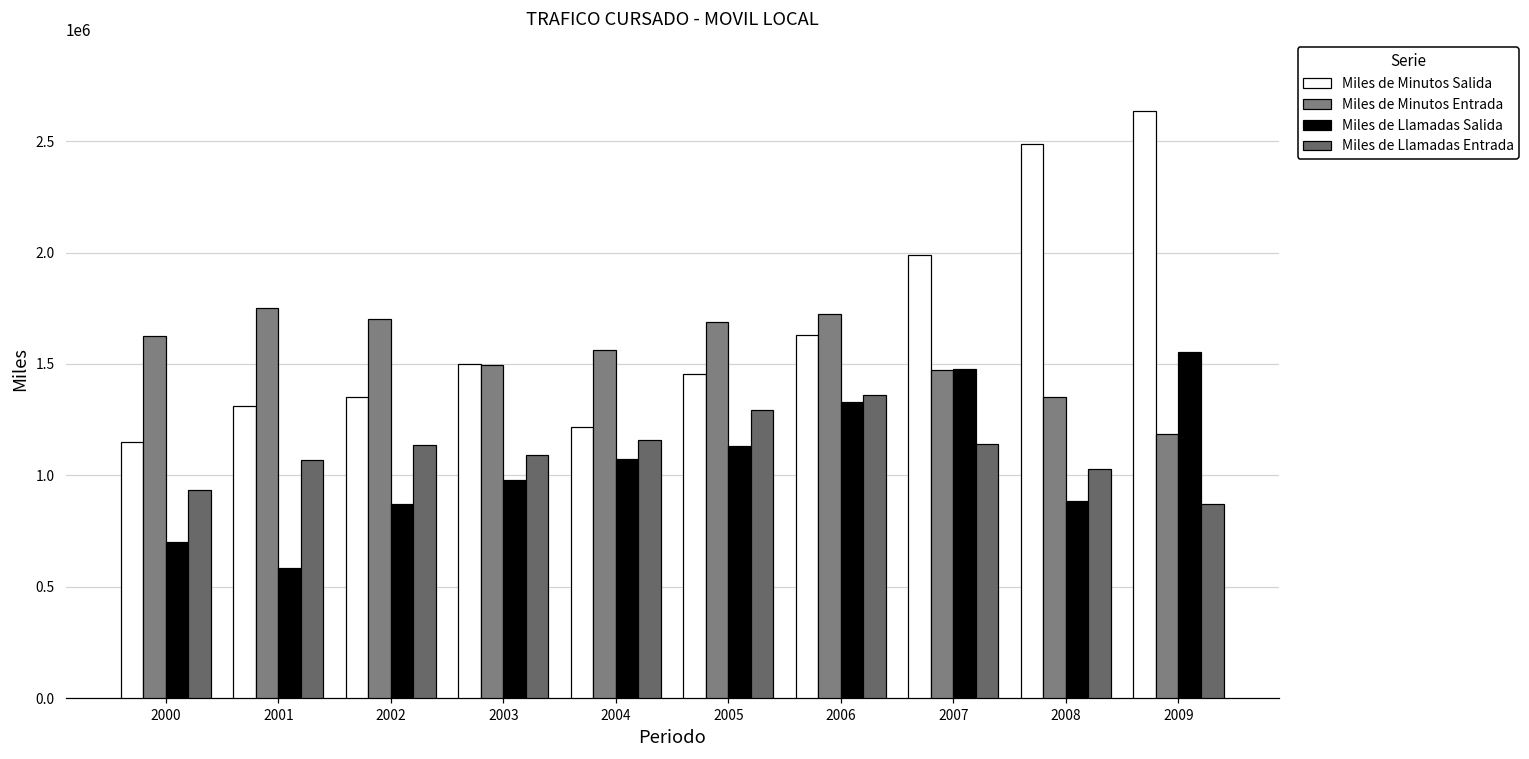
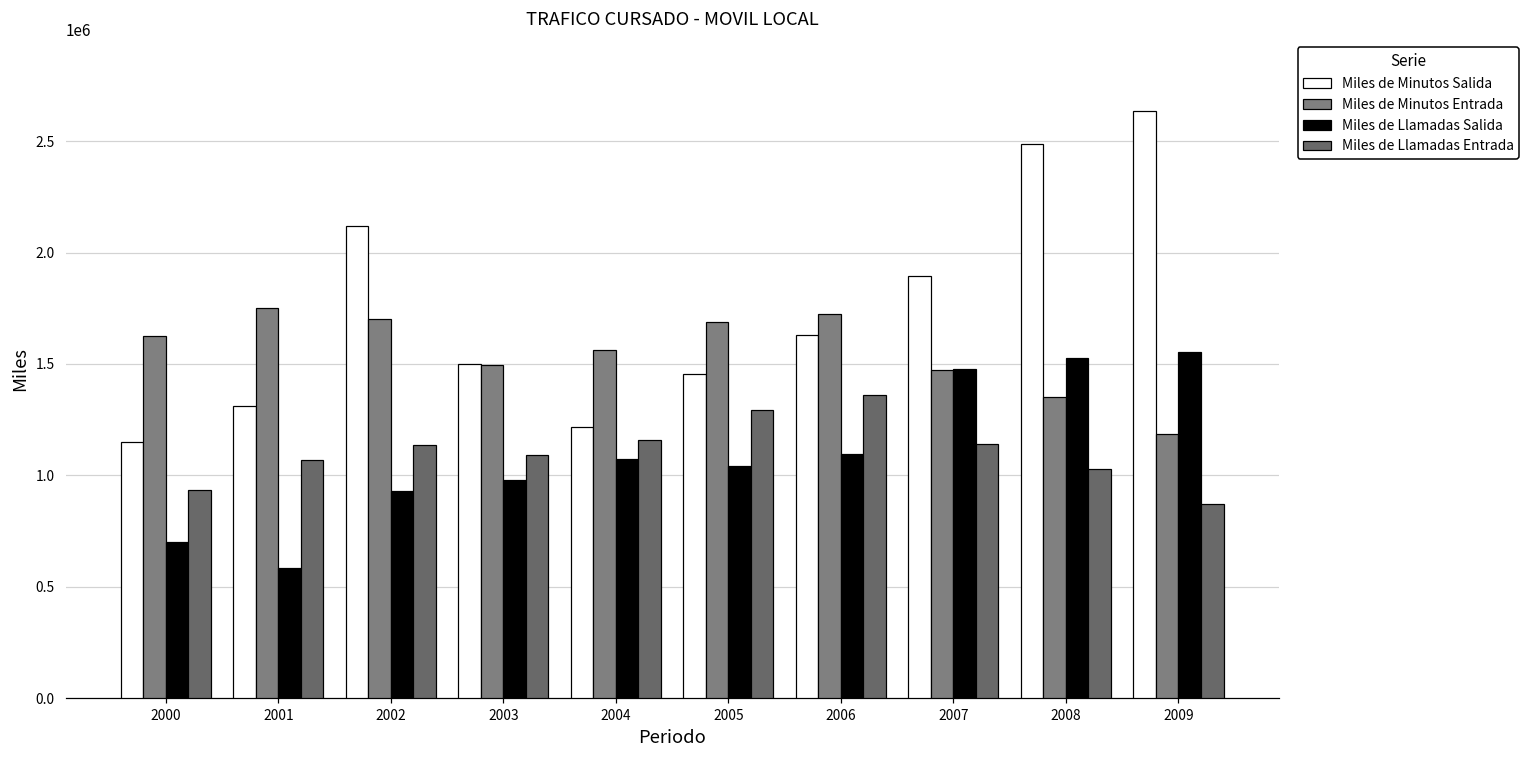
  {
    "Miles de Minutos Salida": {
      "2000": 1150000,
      "2001": 1310000,
-     "2002": 1350000,
+     "2002": 2120000,
      "2003": 1500000,
      "2004": 1220000,
      "2005": 1450000,
      "2006": 1630000,
-     "2007": 1990000,
+     "2007": 1900000,
      "2008": 2490000,
      "2009": 2640000
    },
    "Miles de Llamadas Salida": {
      "2000": 700000,
      "2001": 590000,
-     "2002": 870000,
+     "2002": 930000,
      "2003": 980000,
      "2004": 1070000,
-     "2005": 1130000,
-     "2006": 1330000,
+     "2005": 1040000,
+     "2006": 1090000,
      "2007": 1480000,
-     "2008": 880000,
+     "2008": 1530000,
      "2009": 1550000
    }
  }
